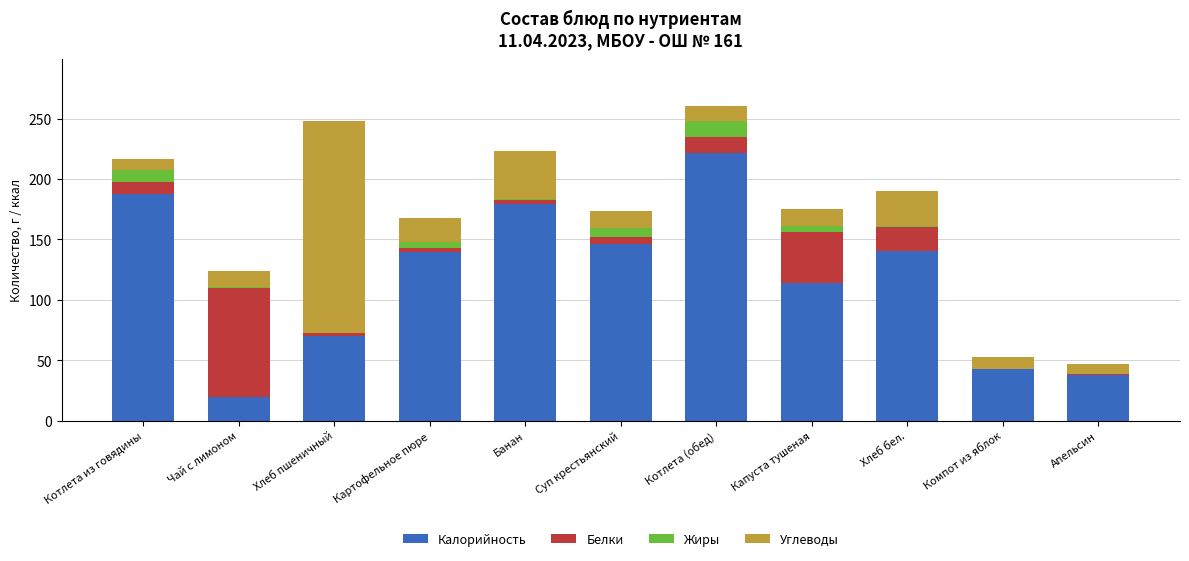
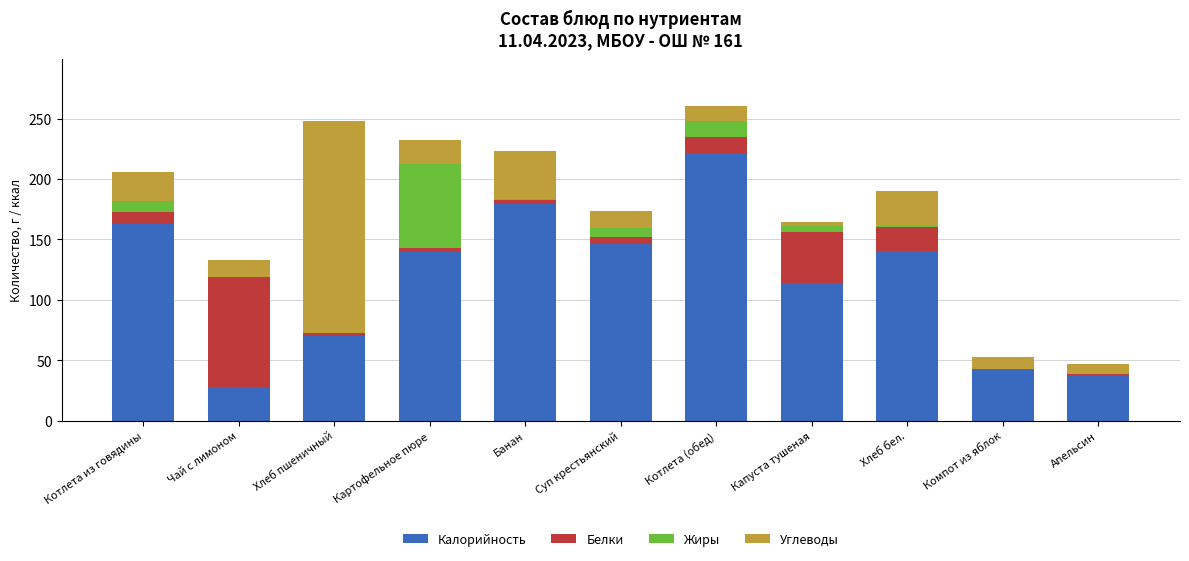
  {
    "Калорийность": {
-     "Котлета из говядины": 188,
-     "Чай с лимоном": 19,
+     "Котлета из говядины": 162,
+     "Чай с лимоном": 28,
      "Хлеб пшеничный": 70,
      "Картофельное пюре": 139,
      "Банан": 180,
      "Суп крестьянский": 146,
      "Котлета (обед)": 221,
      "Капуста тушеная": 114,
      "Хлеб бел.": 141,
      "Компот из яблок": 43,
      "Апельсин": 38
    },
    "Белки": {
      "Котлета из говядины": 10,
      "Чай с лимоном": 91,
      "Хлеб пшеничный": 2,
      "Картофельное пюре": 3,
      "Банан": 3,
      "Суп крестьянский": 6,
      "Котлета (обед)": 14,
      "Капуста тушеная": 43,
      "Хлеб бел.": 20
    },
    "Жиры": {
      "Котлета из говядины": 10,
-     "Картофельное пюре": 5,
+     "Картофельное пюре": 70,
      "Суп крестьянский": 7,
      "Котлета (обед)": 13,
      "Капуста тушеная": 5
    },
    "Углеводы": {
-     "Котлета из говядины": 9,
+     "Котлета из говядины": 24,
      "Чай с лимоном": 14,
      "Хлеб пшеничный": 176,
      "Картофельное пюре": 20,
      "Банан": 40,
      "Суп крестьянский": 14,
      "Котлета (обед)": 12,
-     "Капуста тушеная": 15,
+     "Капуста тушеная": 4,
      "Хлеб бел.": 30,
      "Компот из яблок": 10,
      "Апельсин": 8
    }
  }
